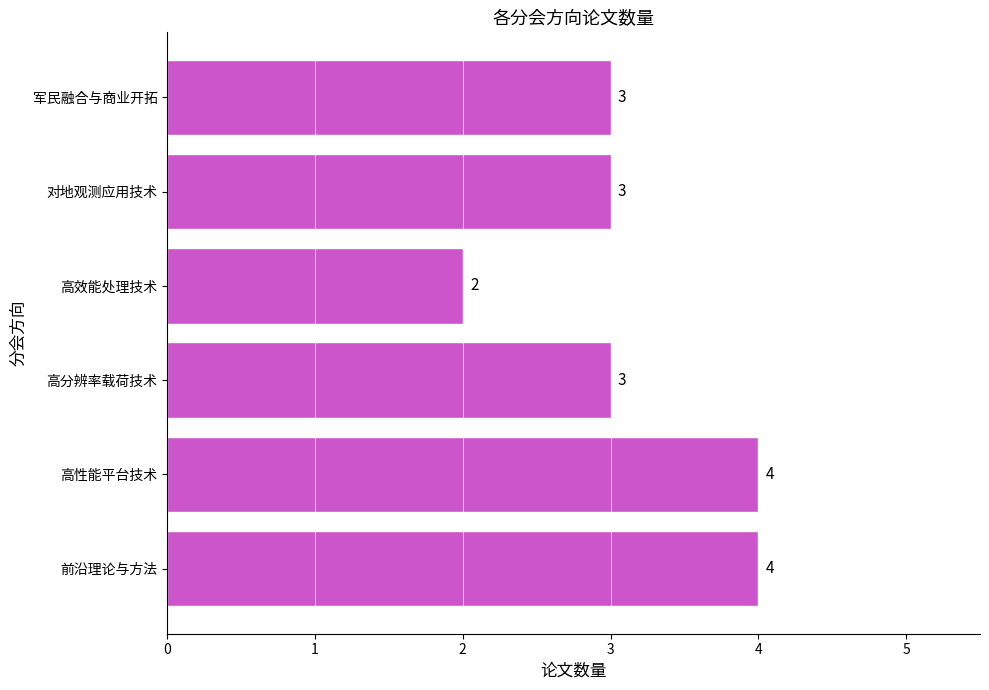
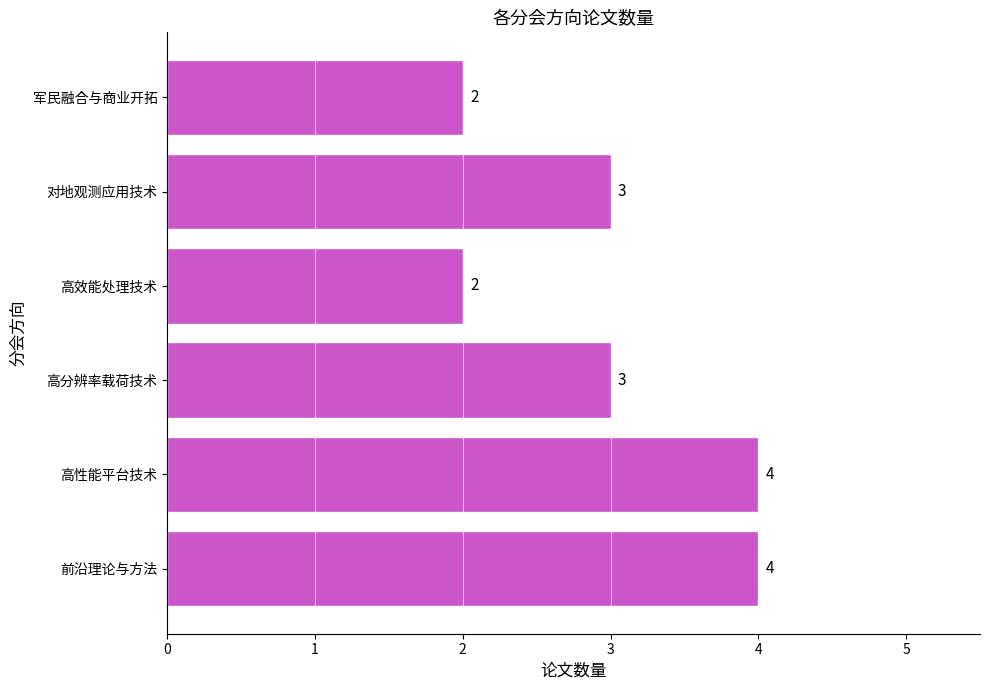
  {
-   "军民融合与商业开拓": 3,
+   "军民融合与商业开拓": 2,
    "对地观测应用技术": 3,
    "高效能处理技术": 2,
    "高分辨率载荷技术": 3,
    "高性能平台技术": 4,
    "前沿理论与方法": 4
  }
